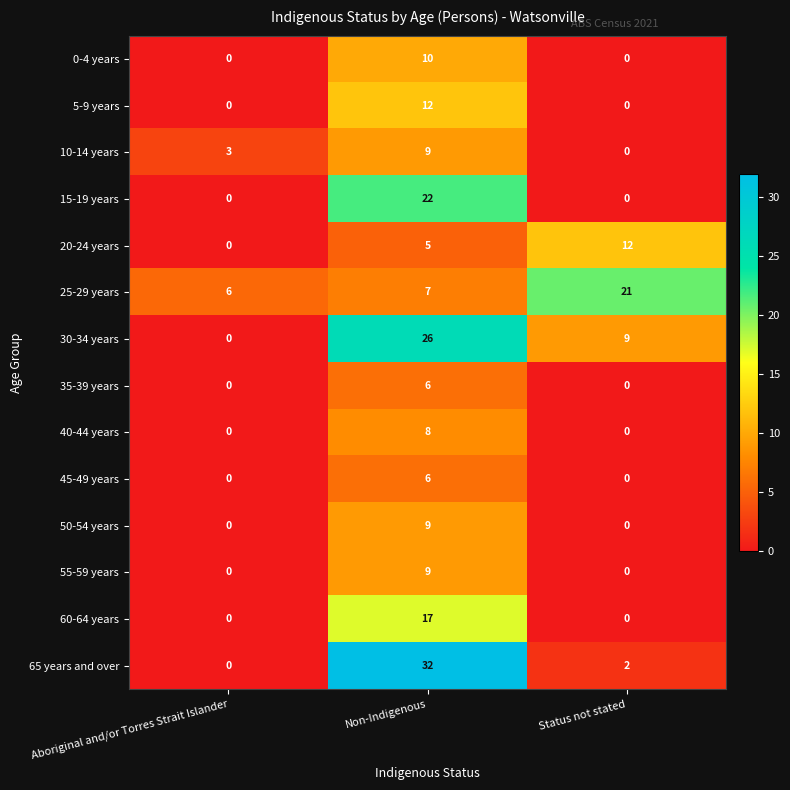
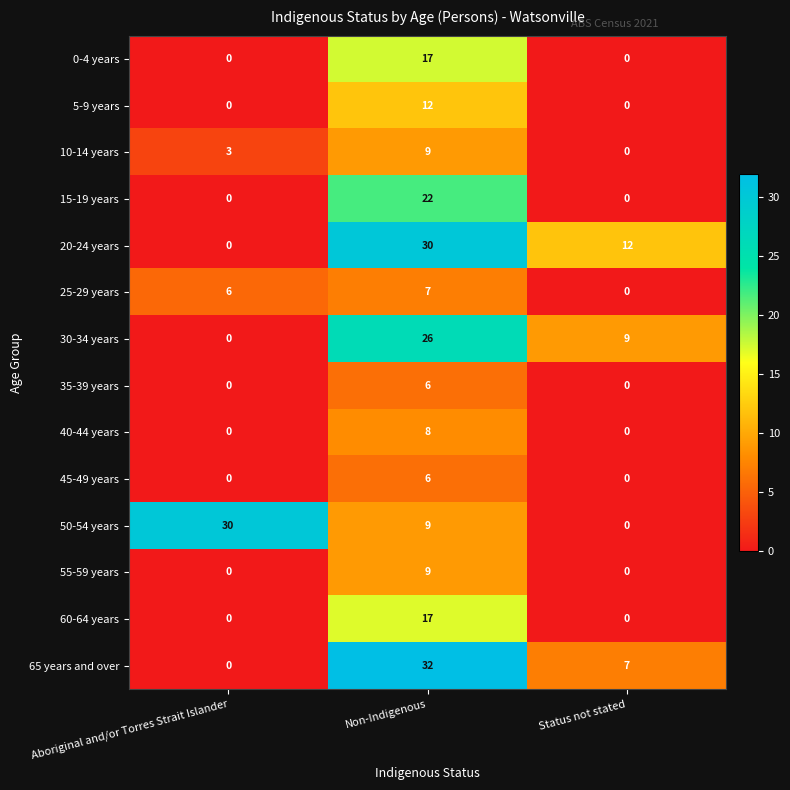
  {
    "0-4 years": {
      "Aboriginal and/or Torres Strait Islander": 0,
-     "Non-Indigenous": 10,
+     "Non-Indigenous": 17,
      "Status not stated": 0
    },
    "5-9 years": {
      "Aboriginal and/or Torres Strait Islander": 0,
      "Non-Indigenous": 12,
      "Status not stated": 0
    },
    "10-14 years": {
      "Aboriginal and/or Torres Strait Islander": 3,
      "Non-Indigenous": 9,
      "Status not stated": 0
    },
    "15-19 years": {
      "Aboriginal and/or Torres Strait Islander": 0,
      "Non-Indigenous": 22,
      "Status not stated": 0
    },
    "20-24 years": {
      "Aboriginal and/or Torres Strait Islander": 0,
-     "Non-Indigenous": 5,
+     "Non-Indigenous": 30,
      "Status not stated": 12
    },
    "25-29 years": {
      "Aboriginal and/or Torres Strait Islander": 6,
      "Non-Indigenous": 7,
-     "Status not stated": 21
+     "Status not stated": 0
    },
    "30-34 years": {
      "Aboriginal and/or Torres Strait Islander": 0,
      "Non-Indigenous": 26,
      "Status not stated": 9
    },
    "35-39 years": {
      "Aboriginal and/or Torres Strait Islander": 0,
      "Non-Indigenous": 6,
      "Status not stated": 0
    },
    "40-44 years": {
      "Aboriginal and/or Torres Strait Islander": 0,
      "Non-Indigenous": 8,
      "Status not stated": 0
    },
    "45-49 years": {
      "Aboriginal and/or Torres Strait Islander": 0,
      "Non-Indigenous": 6,
      "Status not stated": 0
    },
    "50-54 years": {
-     "Aboriginal and/or Torres Strait Islander": 0,
+     "Aboriginal and/or Torres Strait Islander": 30,
      "Non-Indigenous": 9,
      "Status not stated": 0
    },
    "55-59 years": {
      "Aboriginal and/or Torres Strait Islander": 0,
      "Non-Indigenous": 9,
      "Status not stated": 0
    },
    "60-64 years": {
      "Aboriginal and/or Torres Strait Islander": 0,
      "Non-Indigenous": 17,
      "Status not stated": 0
    },
    "65 years and over": {
      "Aboriginal and/or Torres Strait Islander": 0,
      "Non-Indigenous": 32,
-     "Status not stated": 2
+     "Status not stated": 7
    }
  }
